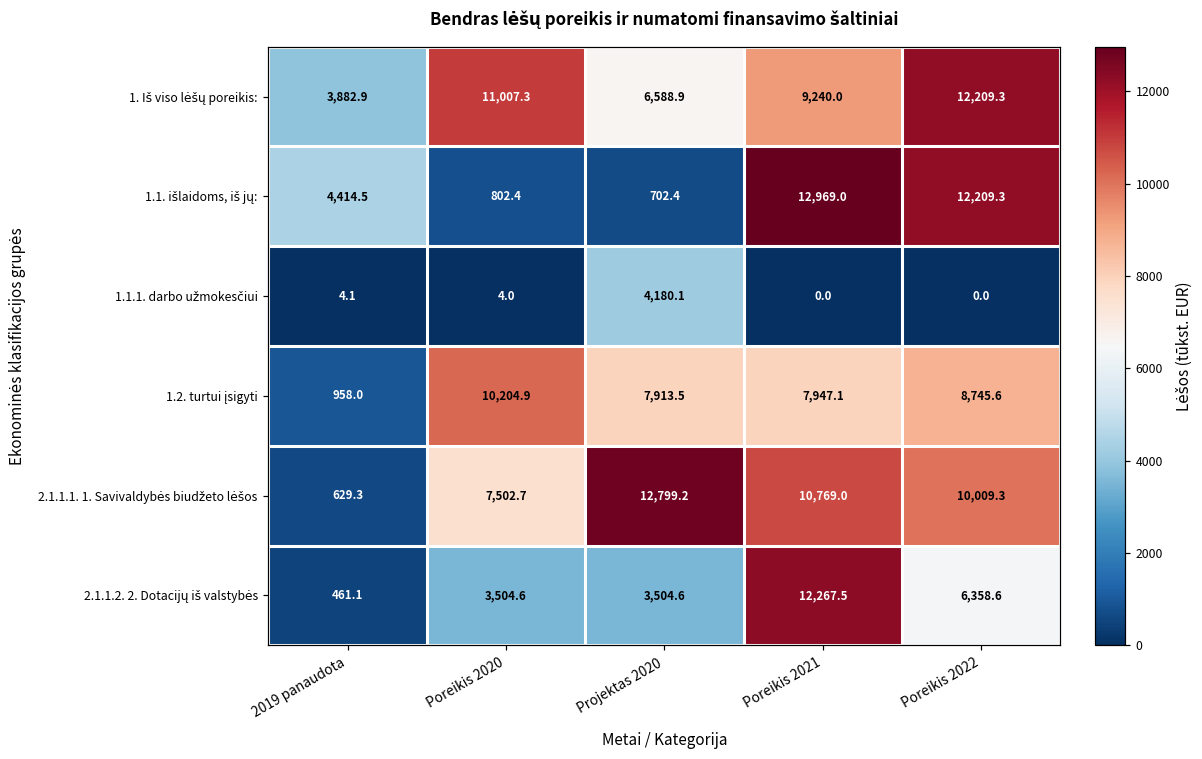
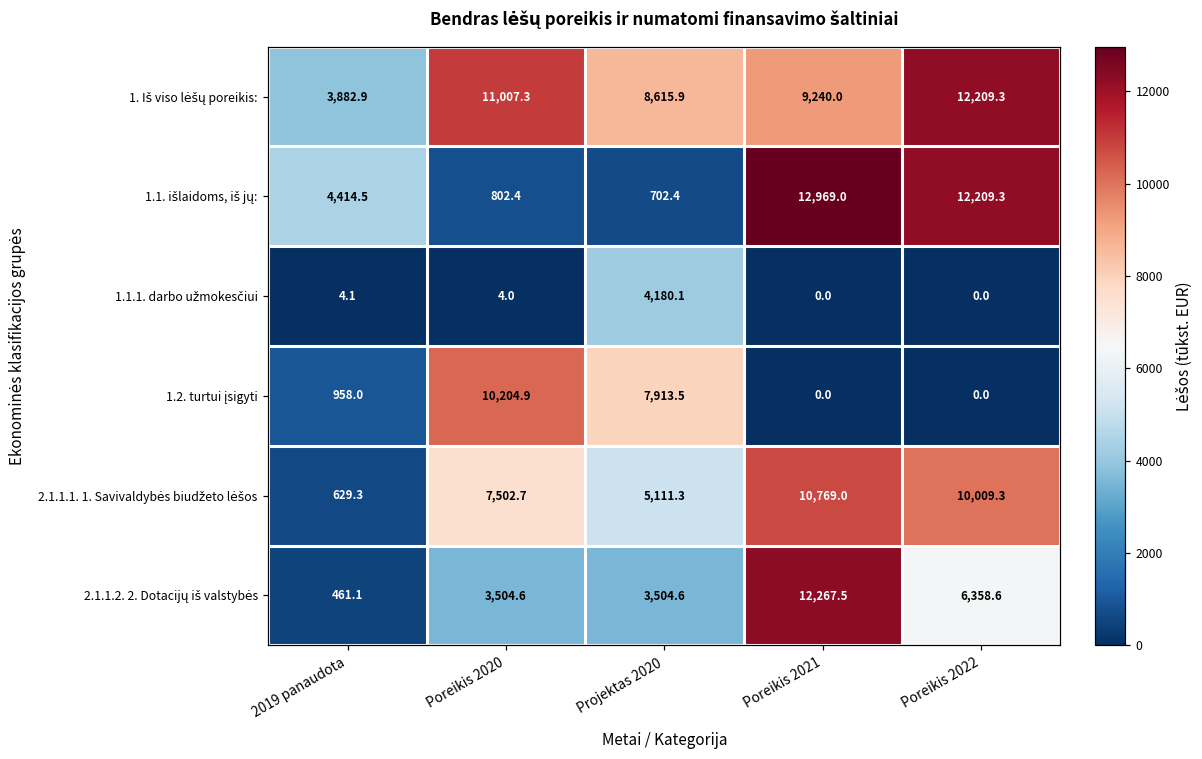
  {
    "1. Iš viso lėšų poreikis:": {
      "2019 panaudota": "3,882.9",
      "Poreikis 2020": "11,007.3",
-     "Projektas 2020": "6,588.9",
+     "Projektas 2020": "8,615.9",
      "Poreikis 2021": "9,240.0",
      "Poreikis 2022": "12,209.3"
    },
    "1.1. išlaidoms, iš jų:": {
      "2019 panaudota": "4,414.5",
      "Poreikis 2020": "802.4",
      "Projektas 2020": "702.4",
      "Poreikis 2021": "12,969.0",
      "Poreikis 2022": "12,209.3"
    },
    "1.1.1. darbo užmokesčiui": {
      "2019 panaudota": "4.1",
      "Poreikis 2020": "4.0",
      "Projektas 2020": "4,180.1",
      "Poreikis 2021": "0.0",
      "Poreikis 2022": "0.0"
    },
    "1.2. turtui įsigyti": {
      "2019 panaudota": "958.0",
      "Poreikis 2020": "10,204.9",
      "Projektas 2020": "7,913.5",
-     "Poreikis 2021": "7,947.1",
-     "Poreikis 2022": "8,745.6"
+     "Poreikis 2021": "0.0",
+     "Poreikis 2022": "0.0"
    },
    "2.1.1.1. 1. Savivaldybės biudžeto lėšos": {
      "2019 panaudota": "629.3",
      "Poreikis 2020": "7,502.7",
-     "Projektas 2020": "12,799.2",
+     "Projektas 2020": "5,111.3",
      "Poreikis 2021": "10,769.0",
      "Poreikis 2022": "10,009.3"
    },
    "2.1.1.2. 2. Dotacijų iš valstybės": {
      "2019 panaudota": "461.1",
      "Poreikis 2020": "3,504.6",
      "Projektas 2020": "3,504.6",
      "Poreikis 2021": "12,267.5",
      "Poreikis 2022": "6,358.6"
    }
  }
